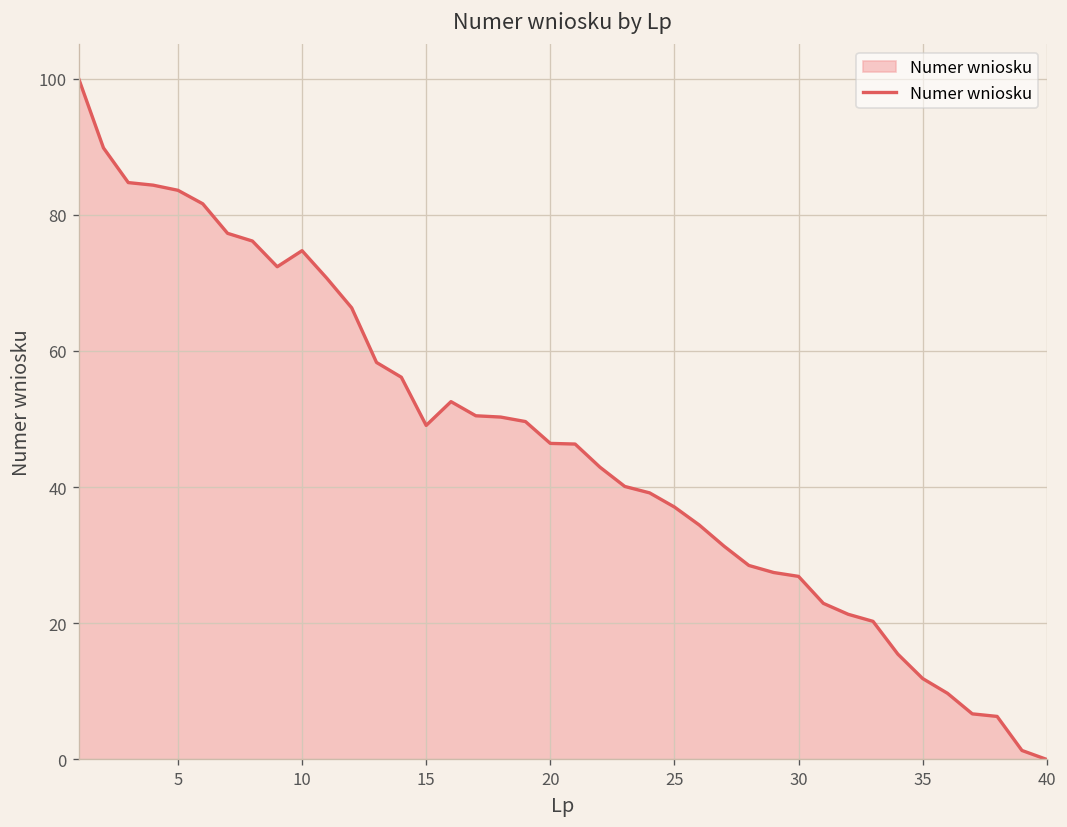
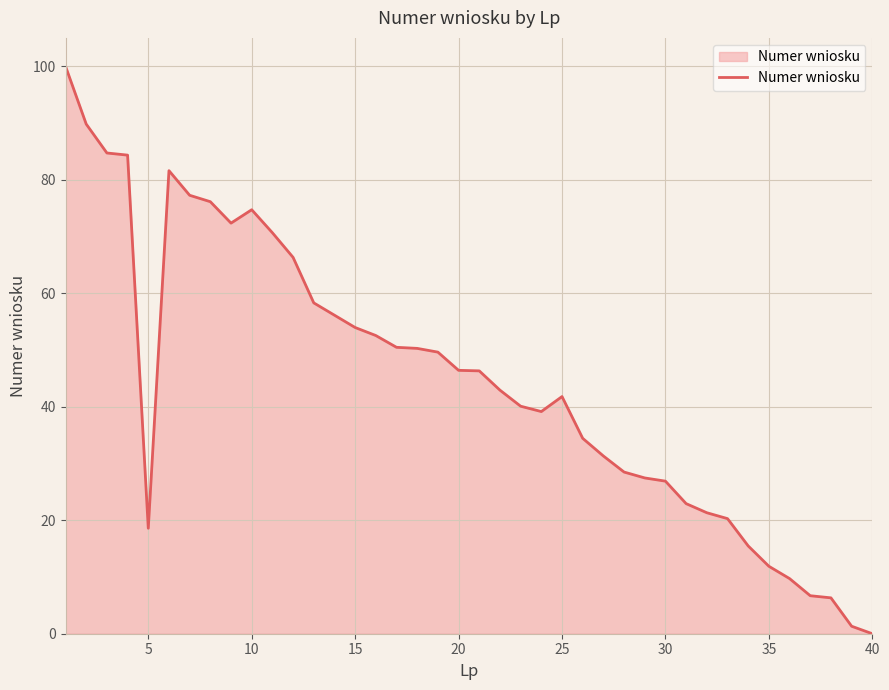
  {
-   "5": 84,
+   "5": 19,
    "10": 75,
-   "15": 49,
+   "15": 54,
    "20": 46,
-   "25": 37,
+   "25": 42,
    "30": 27,
    "35": 12,
    "40": 0
  }
